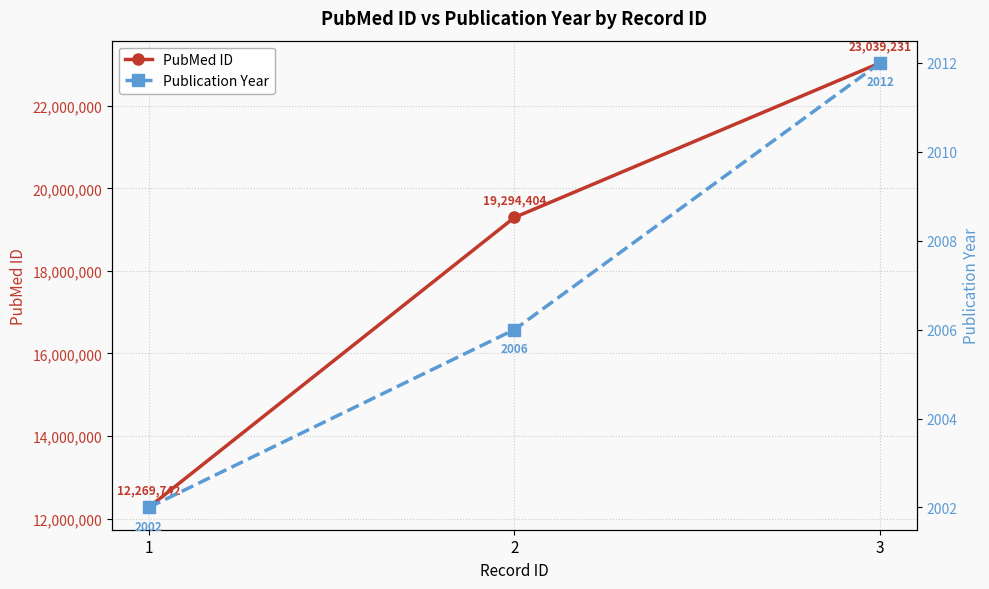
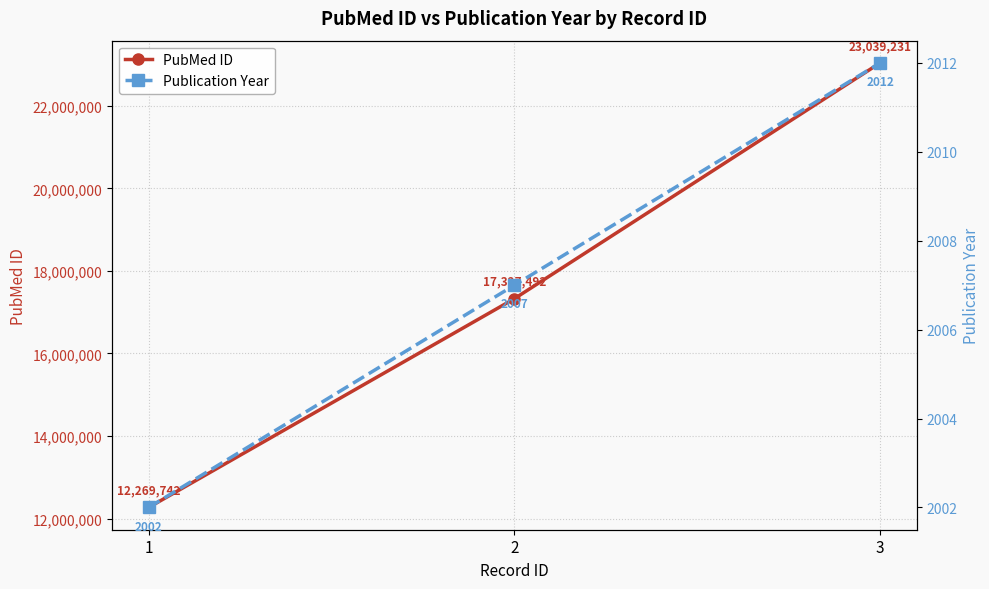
  {
    "PubMed ID": {
      "1": "12,269,742",
-     "2": "19,294,404",
+     "2": "17,327,492",
      "3": "23,039,231"
    },
    "Publication Year": {
      "1": "2002",
-     "2": "2006",
+     "2": "2007",
      "3": "2012"
    }
  }
